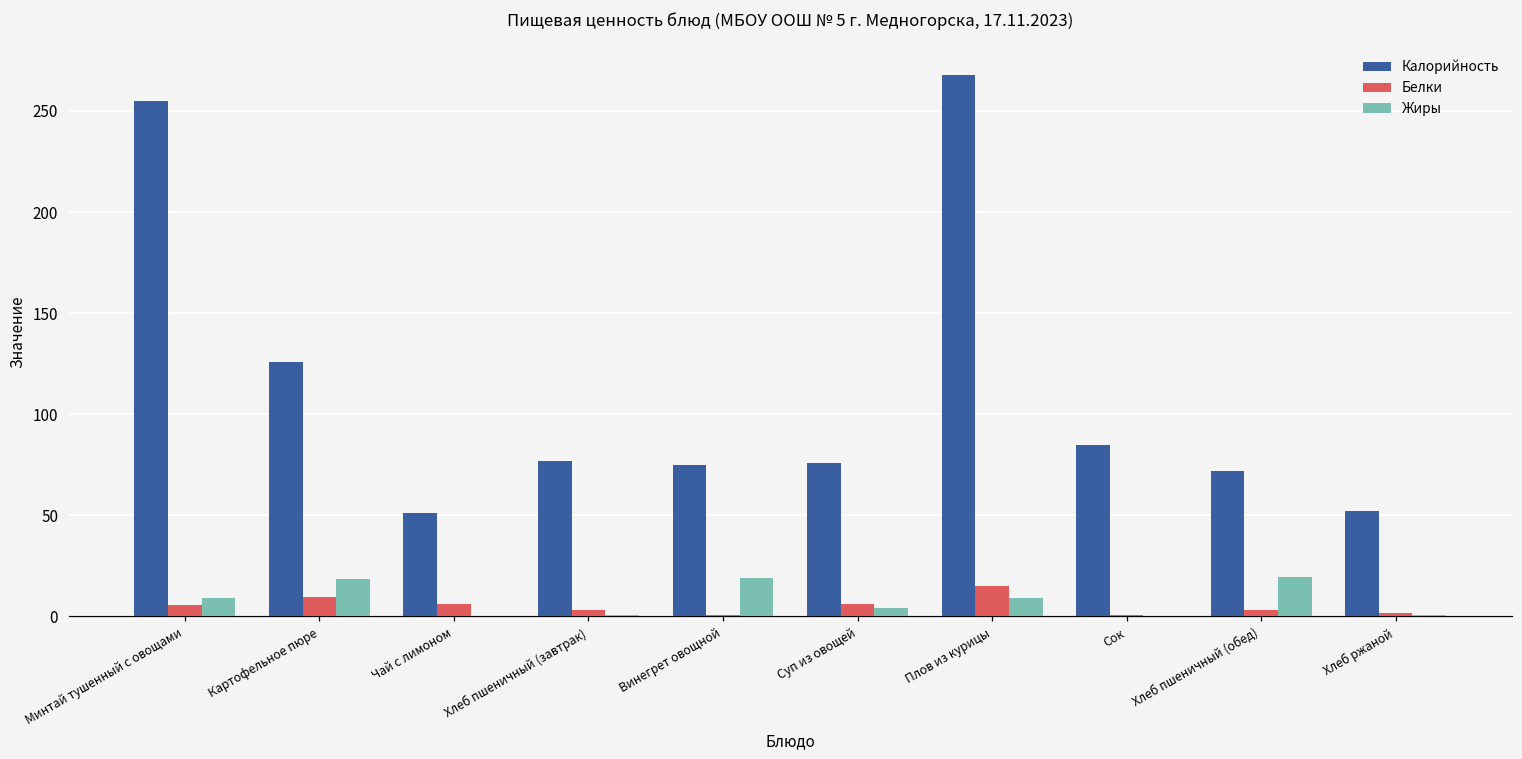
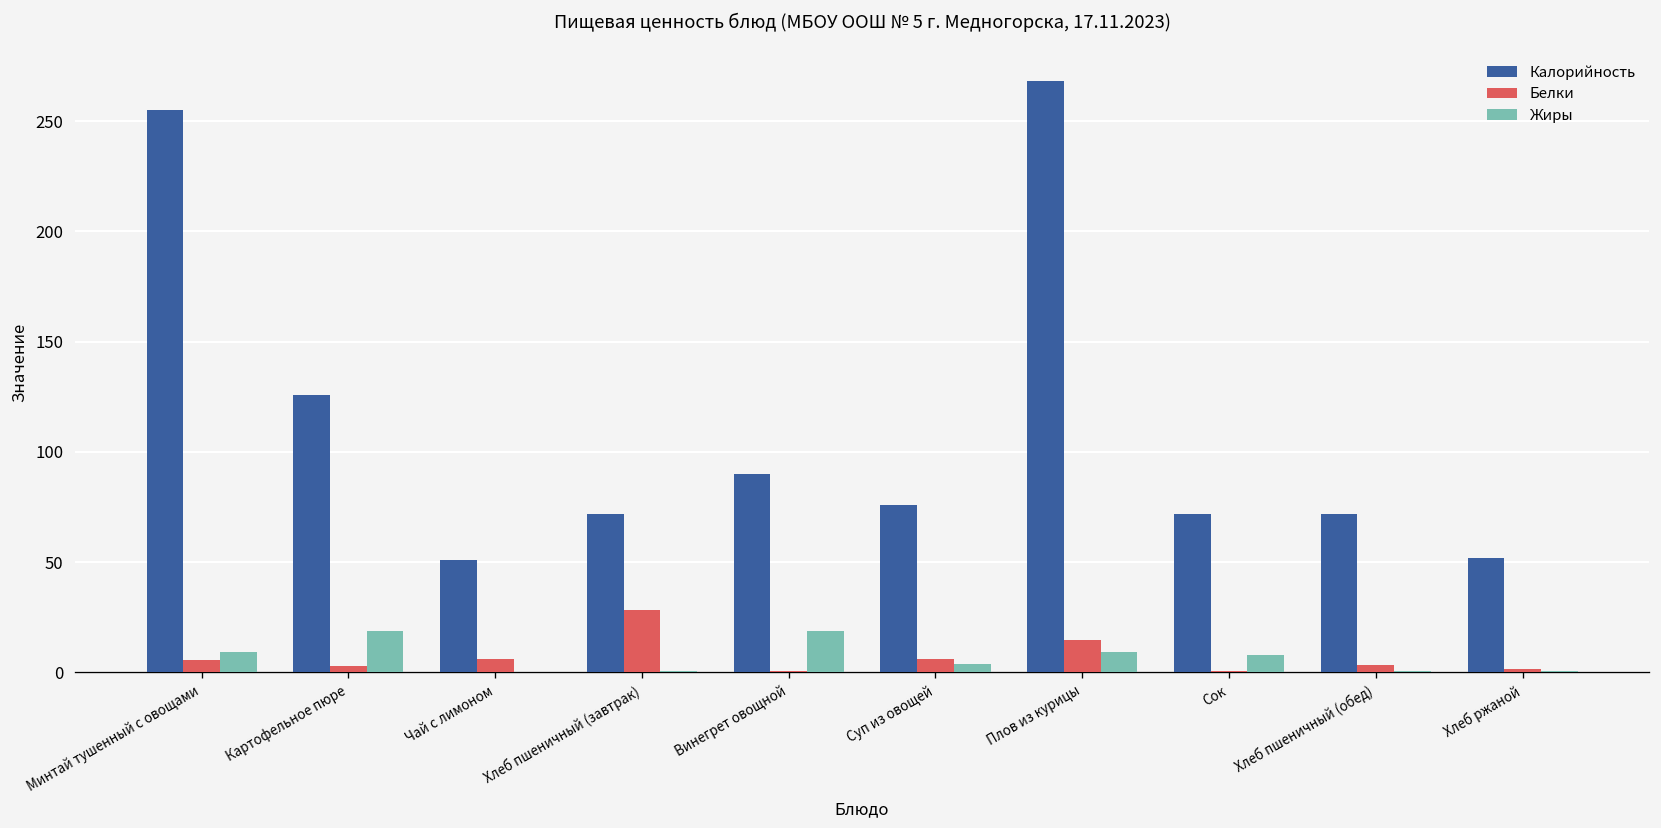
  {
    "Калорийность": {
      "Минтай тушенный с овощами": 255,
      "Картофельное пюре": 126,
      "Чай с лимоном": 51,
-     "Хлеб пшеничный (завтрак)": 77,
-     "Винегрет овощной": 75,
+     "Хлеб пшеничный (завтрак)": 72,
+     "Винегрет овощной": 90,
      "Суп из овощей": 76,
      "Плов из курицы": 268,
-     "Сок": 85,
+     "Сок": 72,
      "Хлеб пшеничный (обед)": 72,
      "Хлеб ржаной": 52
    },
    "Белки": {
      "Минтай тушенный с овощами": 6,
-     "Картофельное пюре": 10,
+     "Картофельное пюре": 3,
      "Чай с лимоном": 6,
-     "Хлеб пшеничный (завтрак)": 3,
+     "Хлеб пшеничный (завтрак)": 28,
      "Суп из овощей": 6,
      "Плов из курицы": 15,
      "Хлеб пшеничный (обед)": 3,
      "Хлеб ржаной": 2
    },
    "Жиры": {
      "Минтай тушенный с овощами": 9,
      "Картофельное пюре": 19,
      "Винегрет овощной": 19,
      "Суп из овощей": 4,
      "Плов из курицы": 9,
-     "Сок": 0,
-     "Хлеб пшеничный (обед)": 20
+     "Сок": 8,
+     "Хлеб пшеничный (обед)": 1
    }
  }
